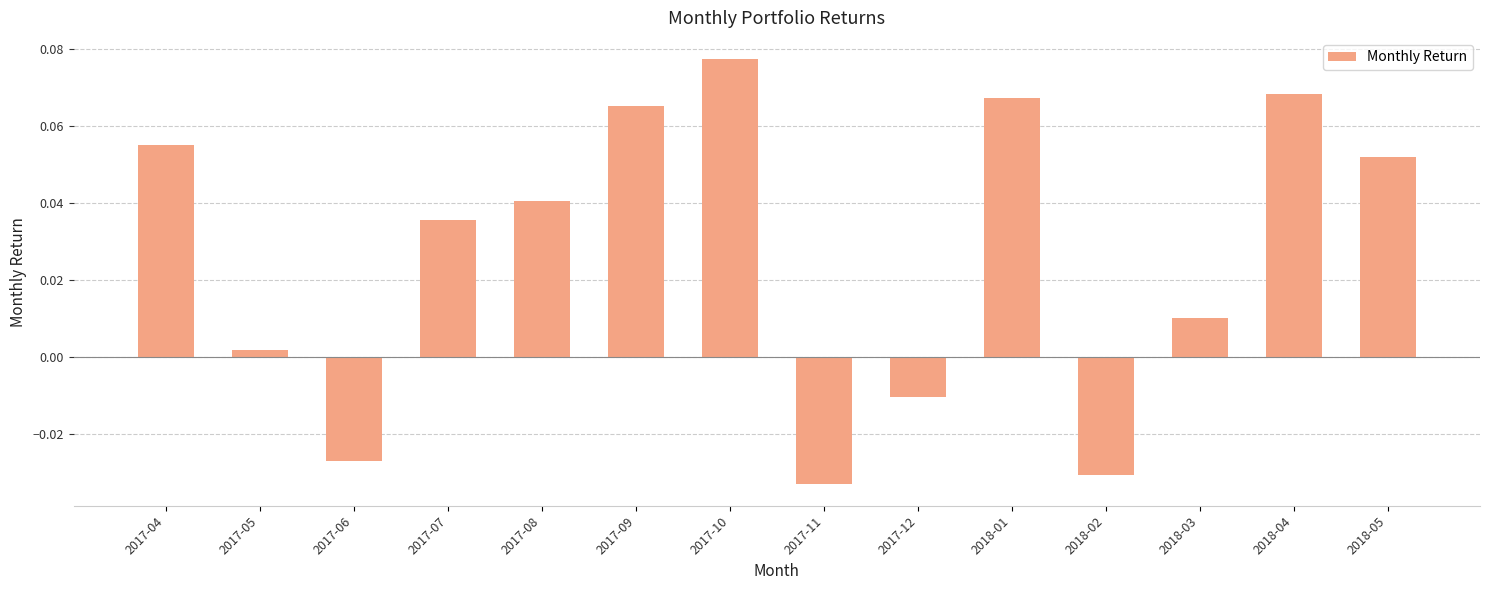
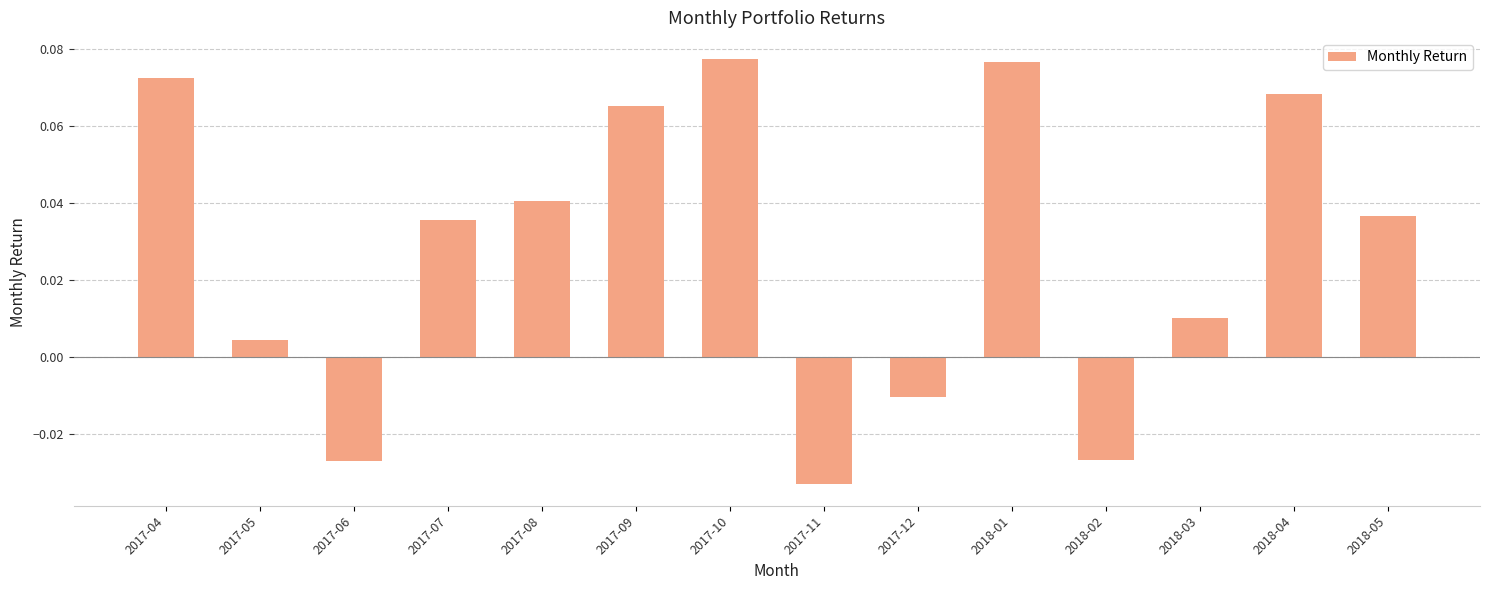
  {
-   "2017-04": 0.055,
-   "2017-05": 0.002,
+   "2017-04": 0.072,
+   "2017-05": 0.005,
    "2017-06": -0.027,
    "2017-07": 0.035,
    "2017-08": 0.040,
    "2017-09": 0.065,
    "2017-10": 0.077,
    "2017-11": -0.033,
    "2017-12": -0.010,
-   "2018-01": 0.067,
-   "2018-02": -0.030,
+   "2018-01": 0.077,
+   "2018-02": -0.027,
    "2018-03": 0.010,
    "2018-04": 0.068,
-   "2018-05": 0.052
+   "2018-05": 0.037
  }
